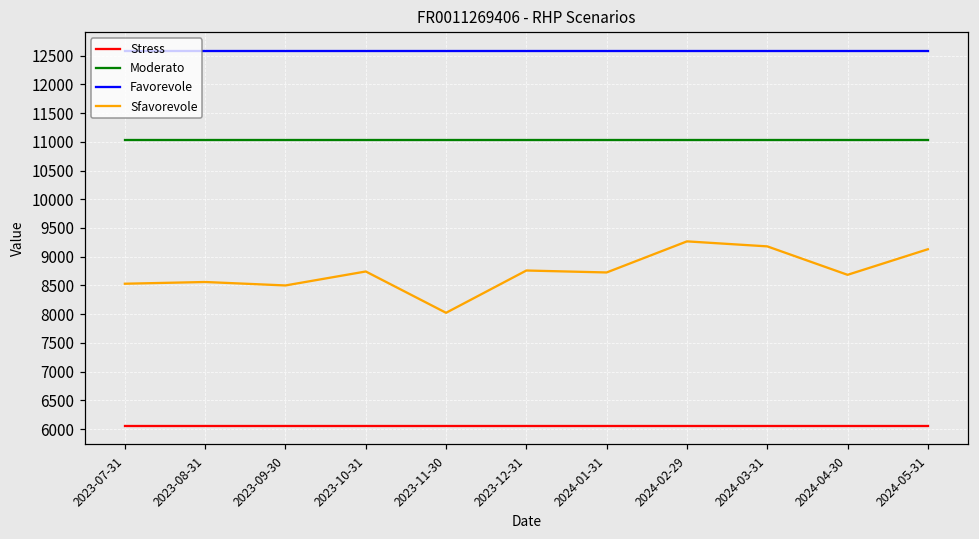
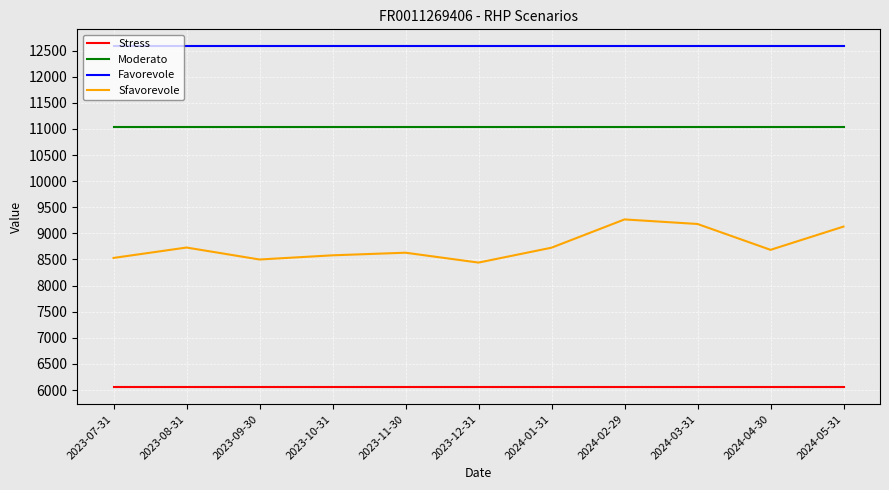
  {
    "Stress": {
      "2023-07-31": 6100,
      "2023-08-31": 6100,
      "2023-09-30": 6100,
      "2023-10-31": 6100,
      "2023-11-30": 6100,
      "2023-12-31": 6100,
      "2024-01-31": 6100,
      "2024-02-29": 6100,
      "2024-03-31": 6100,
      "2024-04-30": 6100,
      "2024-05-31": 6100
    },
    "Moderato": {
      "2023-07-31": 11000,
      "2023-08-31": 11000,
      "2023-09-30": 11000,
      "2023-10-31": 11000,
      "2023-11-30": 11000,
      "2023-12-31": 11000,
      "2024-01-31": 11000,
      "2024-02-29": 11000,
      "2024-03-31": 11000,
      "2024-04-30": 11000,
      "2024-05-31": 11000
    },
    "Favorevole": {
      "2023-08-31": 12600,
      "2023-09-30": 12600,
      "2023-10-31": 12600,
      "2023-11-30": 12600,
      "2023-12-31": 12600,
      "2024-01-31": 12600,
      "2024-02-29": 12600,
      "2024-03-31": 12600,
      "2024-04-30": 12600,
      "2024-05-31": 12600
    },
    "Sfavorevole": {
      "2023-07-31": 8500,
-     "2023-08-31": 8600,
+     "2023-08-31": 8700,
      "2023-09-30": 8500,
-     "2023-10-31": 8700,
-     "2023-11-30": 8000,
-     "2023-12-31": 8800,
+     "2023-10-31": 8600,
+     "2023-11-30": 8600,
+     "2023-12-31": 8400,
      "2024-01-31": 8700,
      "2024-02-29": 9300,
      "2024-03-31": 9200,
      "2024-04-30": 8700,
      "2024-05-31": 9100
    }
  }
